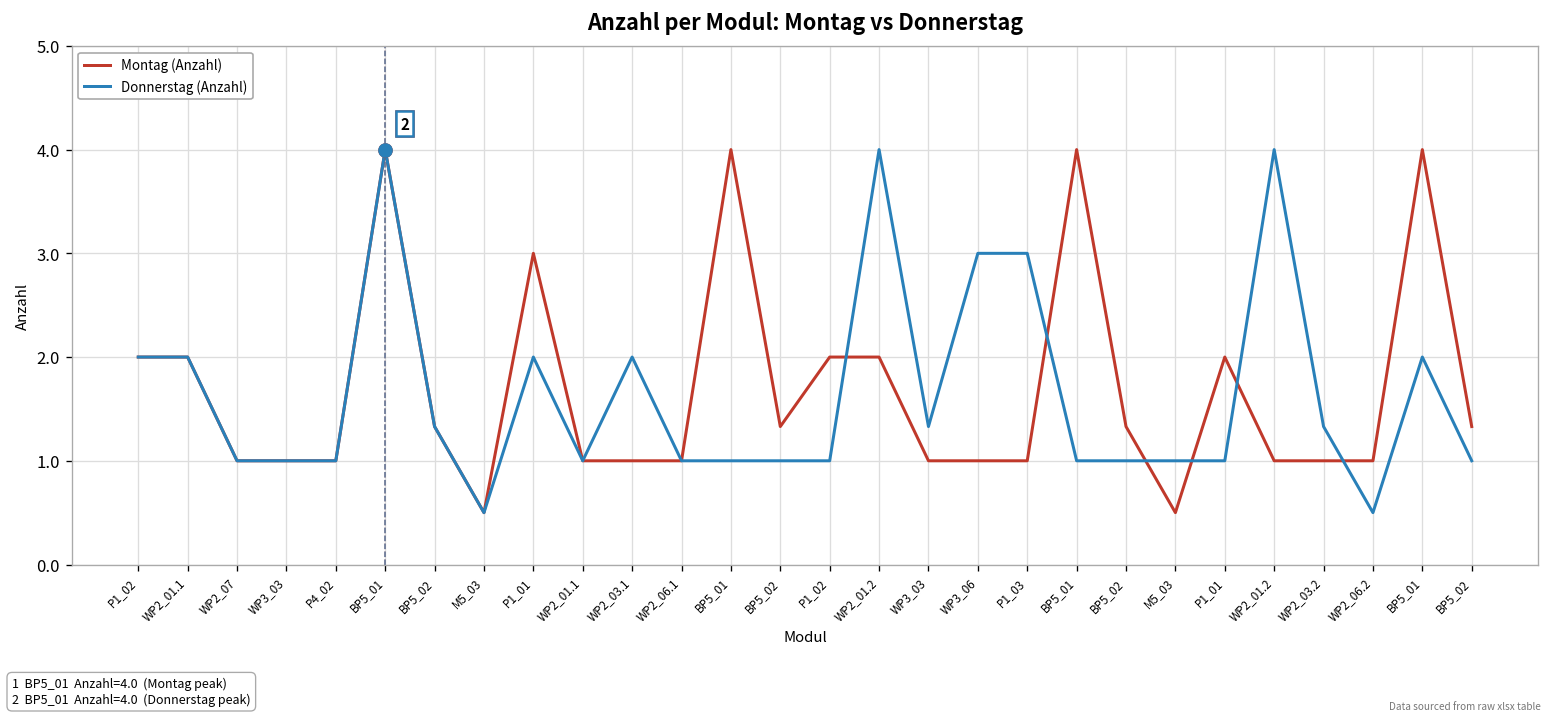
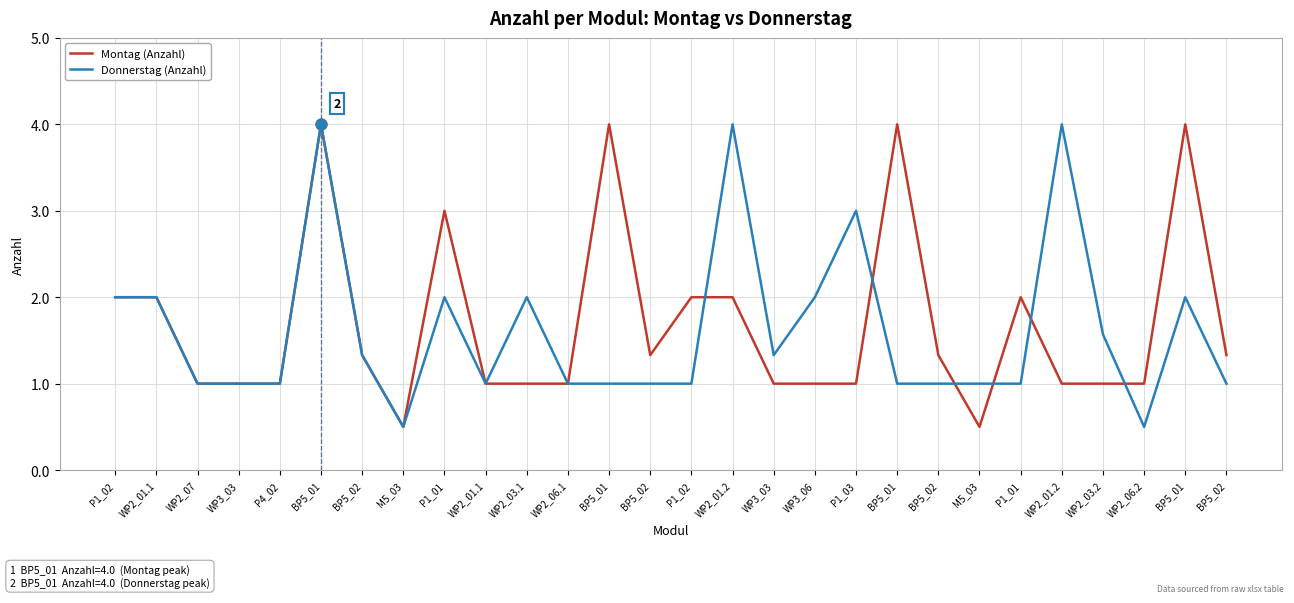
  {
    "Donnerstag (Anzahl)": {
      "WP2_03.1": 2.0,
-     "WP3_06": 3,
+     "WP3_06": 2,
      "P1_03": 3.0,
-     "WP2_03.2": 1.3,
+     "WP2_03.2": 1.6,
      "WP2_06.2": 0.5
    }
  }
